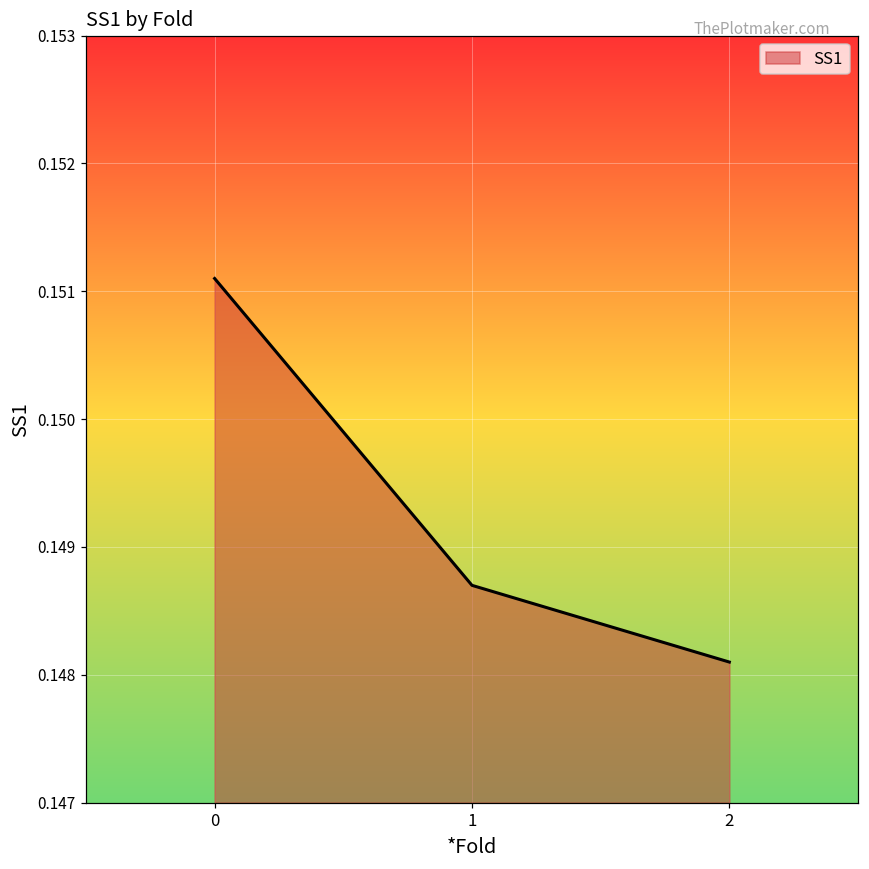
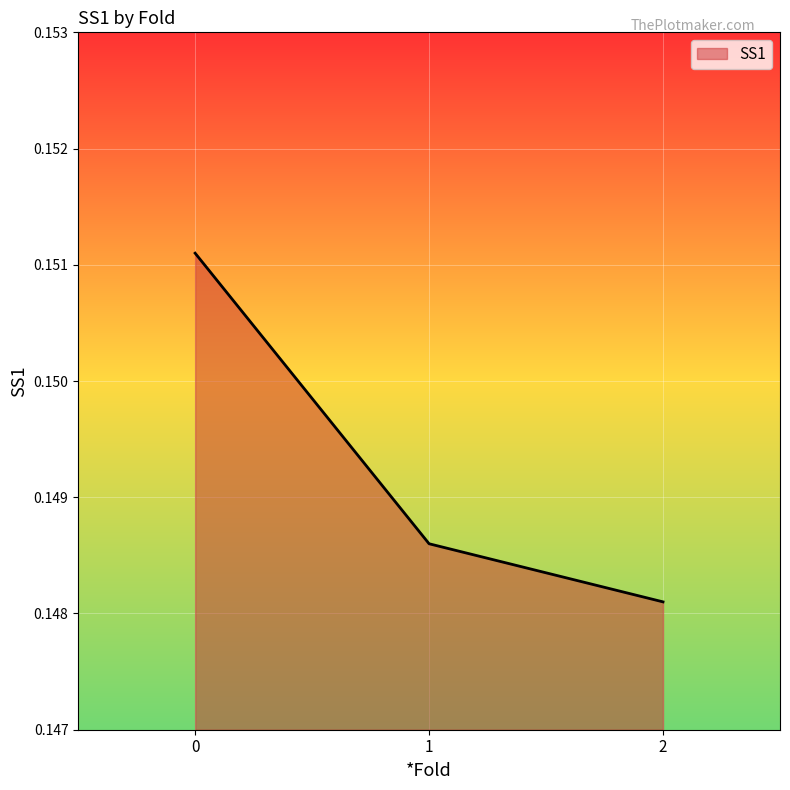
  {
    "0": 0.1511,
-   "1": 0.1487,
+   "1": 0.1486,
    "2": 0.1481
  }
